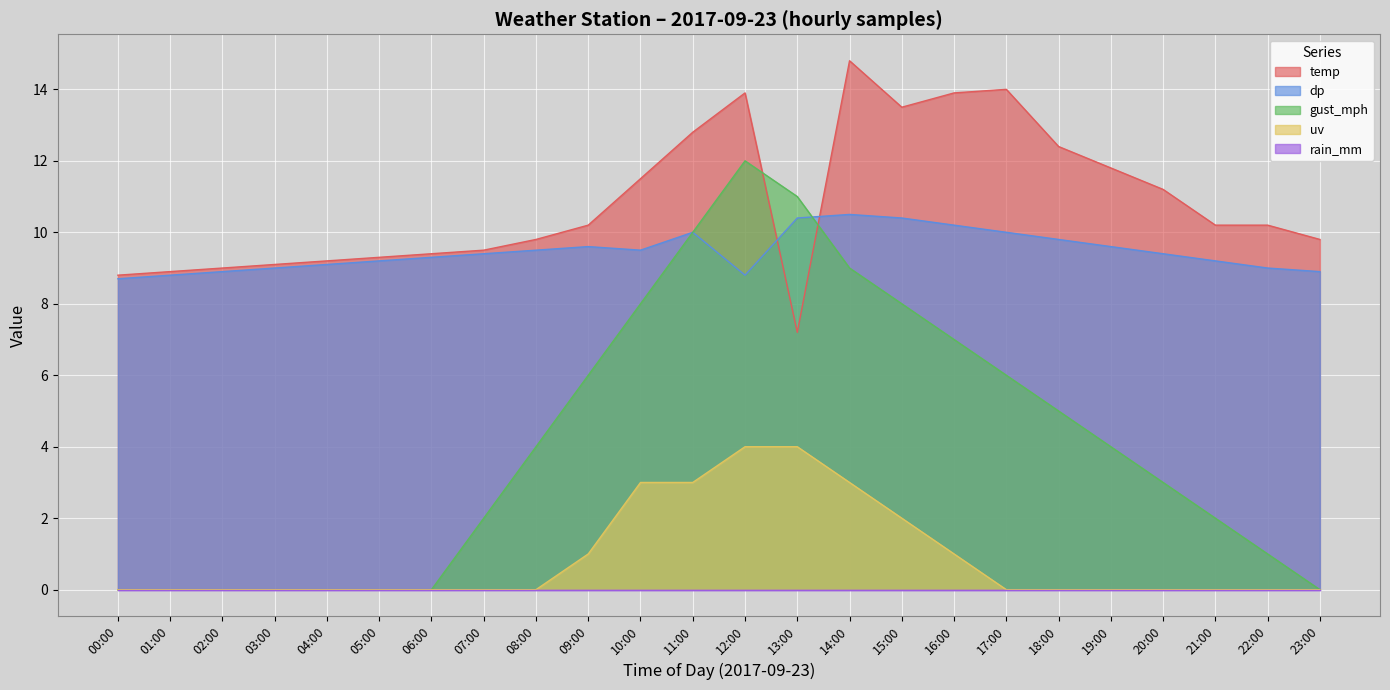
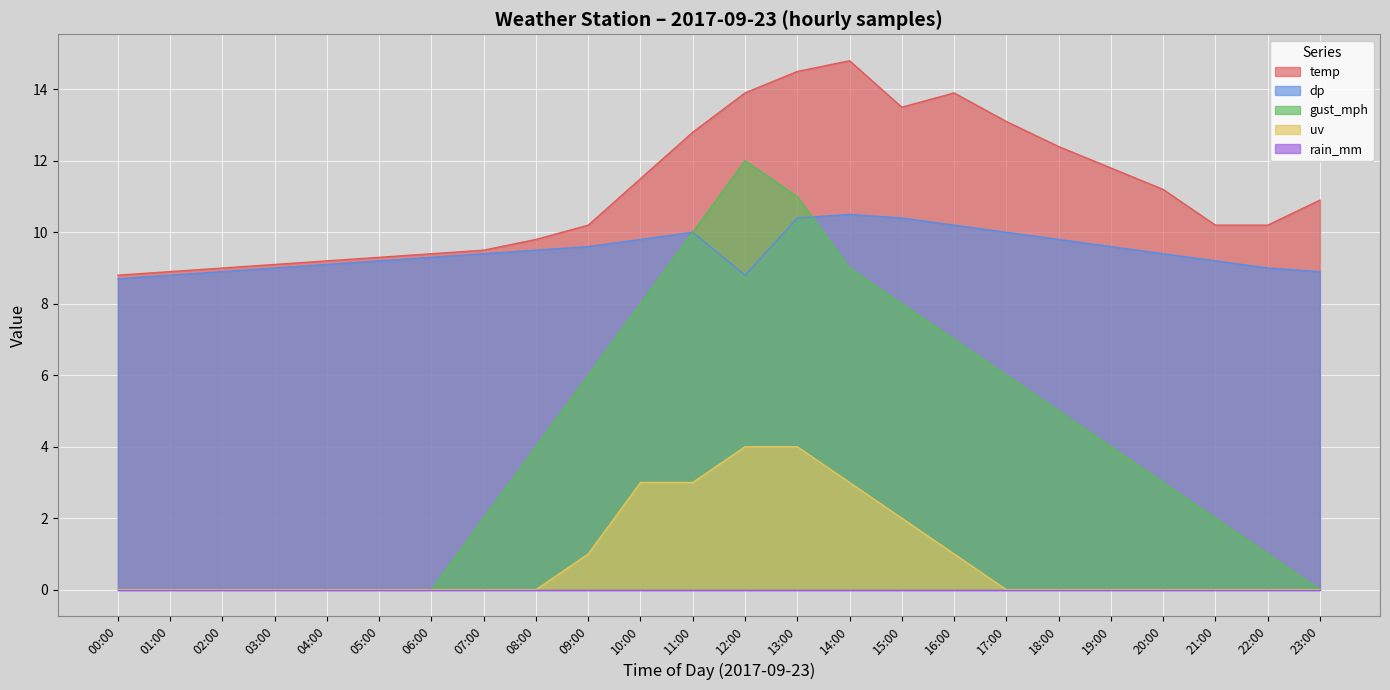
  {
    "temp": {
      "00:00": 8.8,
      "01:00": 8.9,
      "02:00": 9.0,
      "03:00": 9.1,
      "04:00": 9.2,
      "05:00": 9.3,
      "06:00": 9.4,
      "07:00": 9.5,
      "08:00": 9.8,
      "09:00": 10.2,
      "10:00": 11.5,
      "11:00": 12.8,
      "12:00": 13.9,
-     "13:00": 7.2,
+     "13:00": 14.5,
      "14:00": 14.8,
      "15:00": 13.5,
      "16:00": 13.9,
-     "17:00": 14.0,
+     "17:00": 13.1,
      "18:00": 12.4,
      "19:00": 11.8,
      "20:00": 11.2,
      "21:00": 10.2,
      "22:00": 10.2,
-     "23:00": 9.8
+     "23:00": 10.9
    },
    "dp": {
      "00:00": 8.7,
      "01:00": 8.8,
      "02:00": 8.9,
      "03:00": 9.0,
      "04:00": 9.1,
      "05:00": 9.2,
      "06:00": 9.3,
      "07:00": 9.4,
      "08:00": 9.5,
      "09:00": 9.6,
-     "10:00": 9.5,
+     "10:00": 9.8,
      "12:00": 8.8,
      "13:00": 10.4,
      "14:00": 10.5,
      "15:00": 10.4,
      "16:00": 10.2,
      "17:00": 10.0,
      "18:00": 9.8,
      "19:00": 9.6,
      "20:00": 9.4,
      "21:00": 9.2,
      "22:00": 9.0,
      "23:00": 8.9
    },
    "gust_mph": {
      "07:00": 2.0,
      "08:00": 4.0,
      "09:00": 6.0,
      "10:00": 8.0,
      "12:00": 12.0,
      "13:00": 11.0,
      "14:00": 9.0,
      "15:00": 8.0,
      "16:00": 7.0,
      "17:00": 6.0,
      "18:00": 5.0,
      "19:00": 4.0,
      "20:00": 3.0,
      "21:00": 2.0,
      "22:00": 1.0
    },
    "uv": {
      "09:00": 1.0,
      "10:00": 3.0,
      "11:00": 3.0,
      "12:00": 4.0,
      "13:00": 4.0,
      "14:00": 3.0,
      "15:00": 2.0,
      "16:00": 1.0
    },
    "rain_mm": {
      "09:00": 0.0,
      "10:00": 0.0,
      "11:00": 0.0,
      "12:00": 0.0,
      "13:00": 0.0,
      "14:00": 0.0,
      "15:00": 0.0,
      "16:00": 0.0
    }
  }
